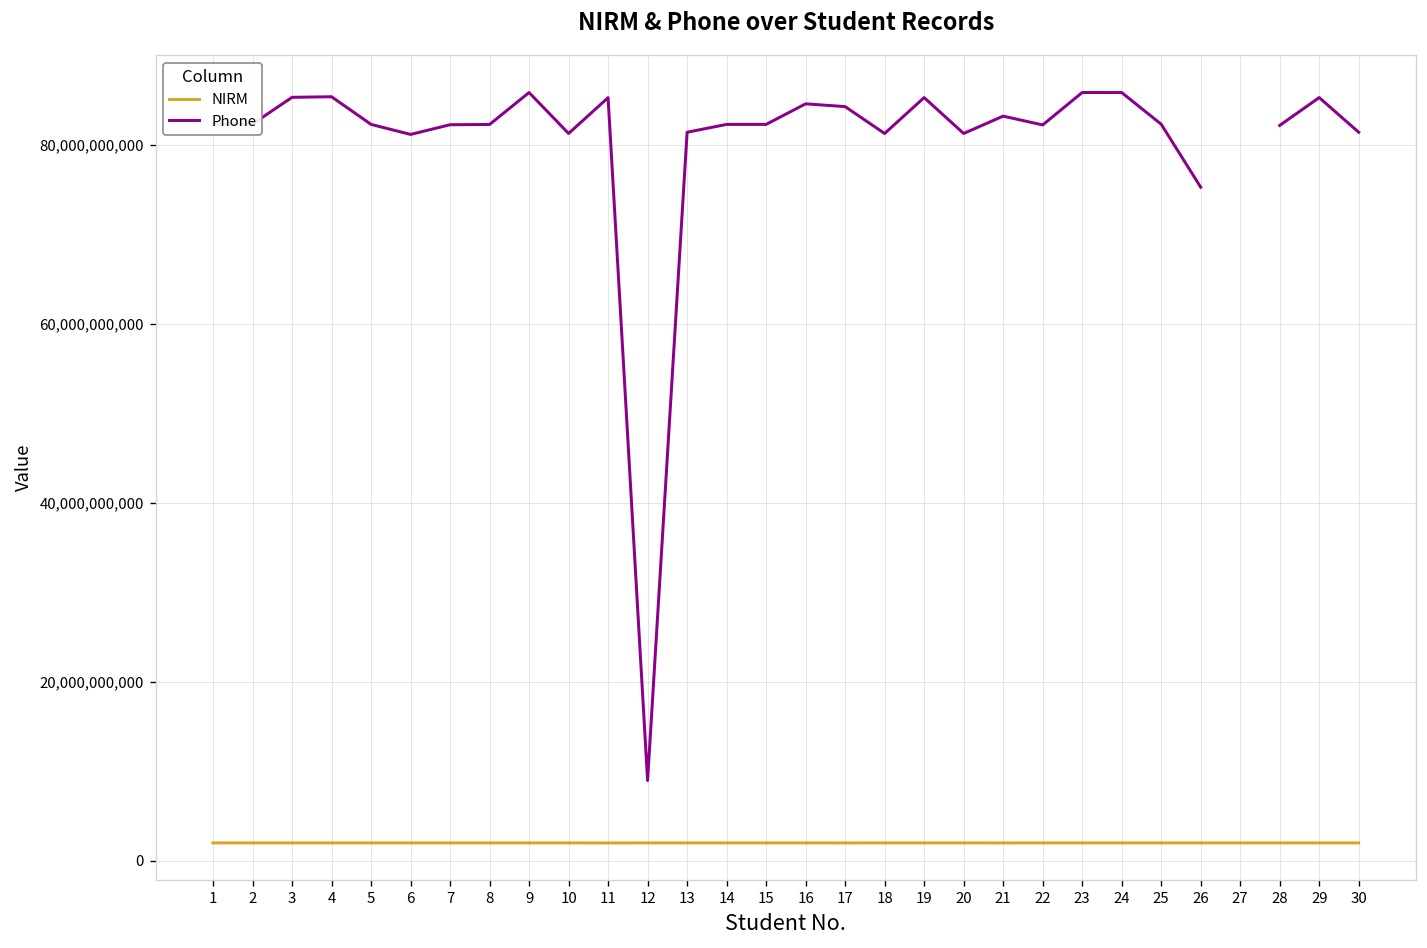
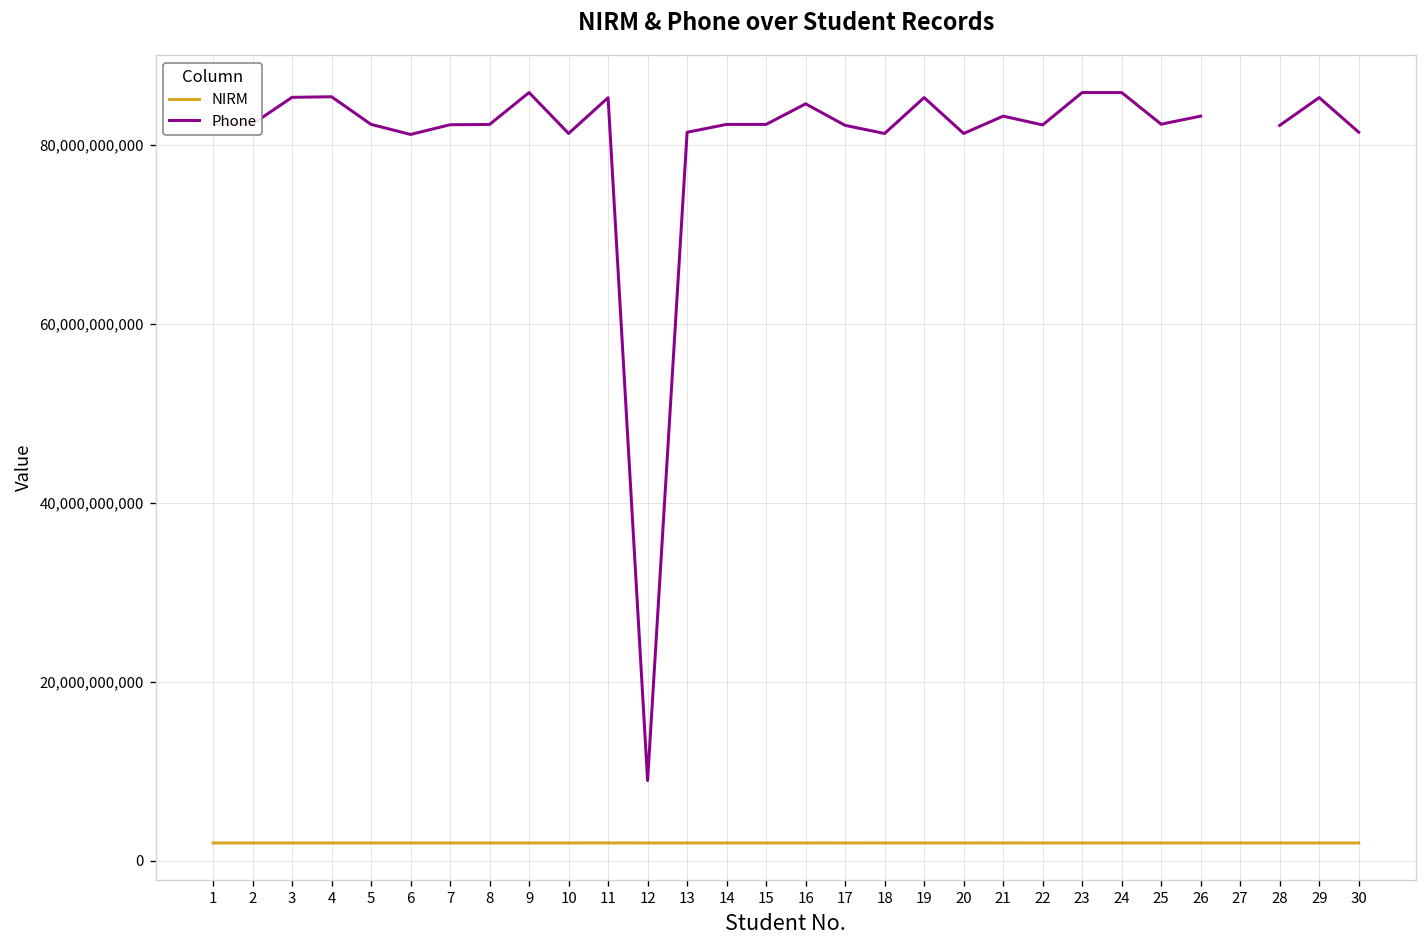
  {
    "NIRM": {
      "1": "2,000,000,000",
      "2": "2,000,000,000",
      "3": "2,000,000,000",
      "4": "2,000,000,000",
      "5": "2,000,000,000",
      "6": "2,000,000,000",
      "7": "2,000,000,000",
      "8": "2,000,000,000",
      "9": "2,000,000,000",
      "10": "2,000,000,000",
      "11": "2,000,000,000",
      "12": "2,000,000,000",
      "13": "2,000,000,000",
      "14": "2,000,000,000",
      "15": "2,000,000,000",
      "16": "2,000,000,000",
      "17": "2,000,000,000",
      "18": "2,000,000,000",
      "19": "2,000,000,000",
      "20": "2,000,000,000",
      "21": "2,000,000,000",
      "22": "2,000,000,000",
      "23": "2,000,000,000",
      "24": "2,000,000,000",
      "25": "2,000,000,000",
      "26": "2,000,000,000",
      "27": "2,000,000,000",
      "28": "2,000,000,000",
      "29": "2,000,000,000",
      "30": "2,000,000,000"
    },
    "Phone": {
      "3": "85,000,000,000",
      "4": "85,000,000,000",
      "5": "82,000,000,000",
      "6": "81,000,000,000",
      "7": "82,000,000,000",
      "8": "82,000,000,000",
      "9": "86,000,000,000",
      "10": "81,000,000,000",
      "11": "85,000,000,000",
      "12": "9,000,000,000",
      "13": "81,000,000,000",
      "14": "82,000,000,000",
      "15": "82,000,000,000",
      "16": "85,000,000,000",
-     "17": "84,000,000,000",
+     "17": "82,000,000,000",
      "18": "81,000,000,000",
      "19": "85,000,000,000",
      "20": "81,000,000,000",
      "21": "83,000,000,000",
      "22": "82,000,000,000",
      "23": "86,000,000,000",
      "24": "86,000,000,000",
      "25": "82,000,000,000",
-     "26": "75,000,000,000",
+     "26": "83,000,000,000",
      "28": "82,000,000,000",
      "29": "85,000,000,000",
      "30": "81,000,000,000"
    }
  }
